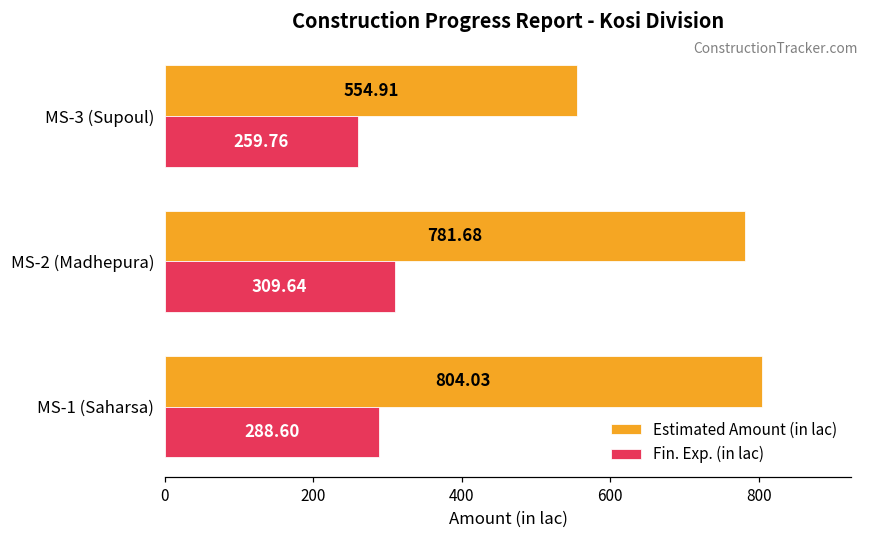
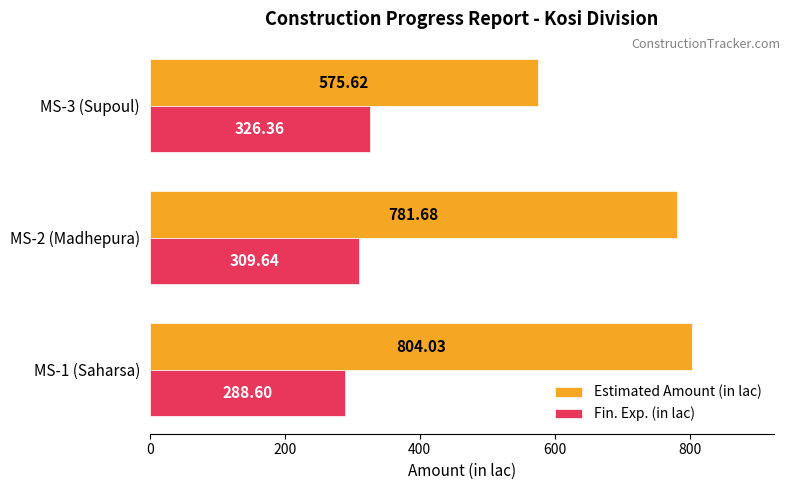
  {
    "Estimated Amount (in lac)": {
-     "MS-3 (Supoul)": 554.91,
+     "MS-3 (Supoul)": 575.62,
      "MS-2 (Madhepura)": 781.68,
      "MS-1 (Saharsa)": 804.03
    },
    "Fin. Exp. (in lac)": {
-     "MS-3 (Supoul)": 259.76,
+     "MS-3 (Supoul)": 326.36,
      "MS-2 (Madhepura)": 309.64,
      "MS-1 (Saharsa)": 288.60
    }
  }
